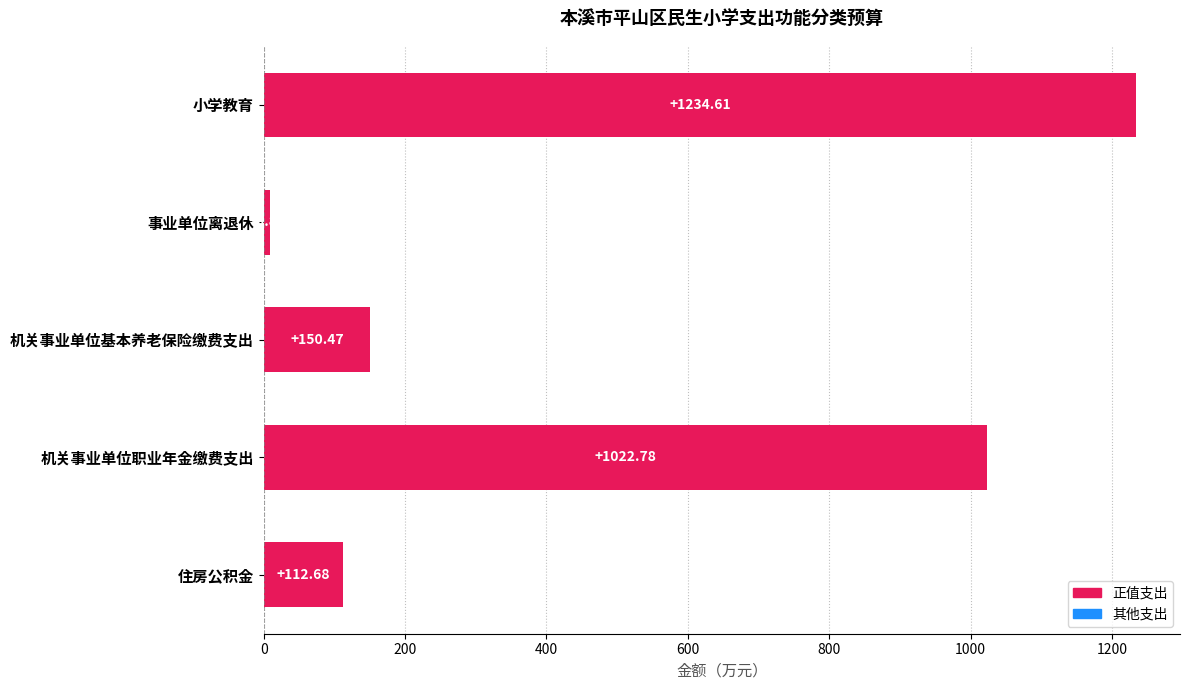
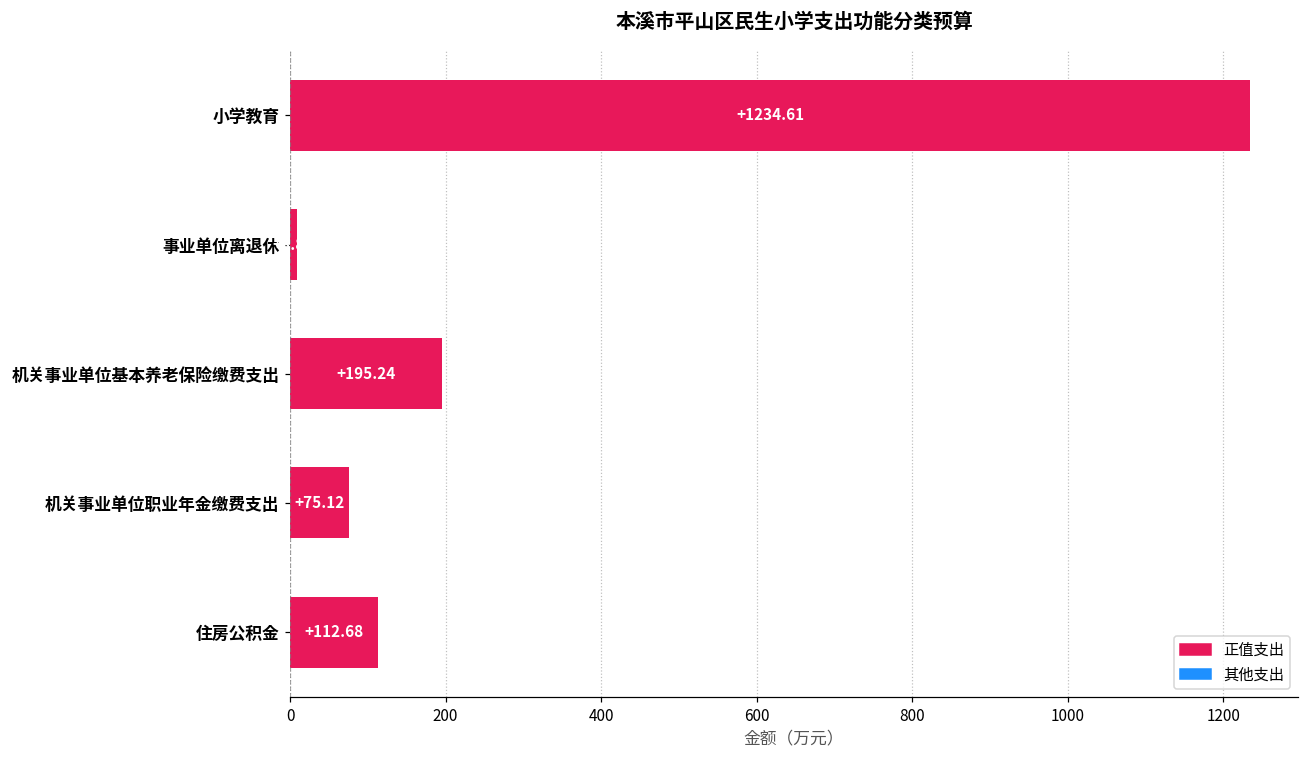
  {
    "小学教育": "+1234.61",
-   "机关事业单位基本养老保险缴费支出": "+150.47",
-   "机关事业单位职业年金缴费支出": "+1022.78",
+   "机关事业单位基本养老保险缴费支出": "+195.24",
+   "机关事业单位职业年金缴费支出": "+75.12",
    "住房公积金": "+112.68"
  }
